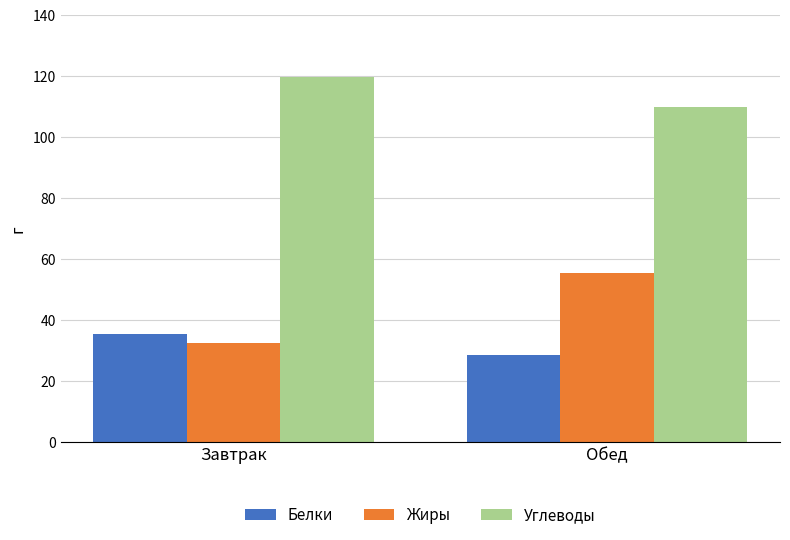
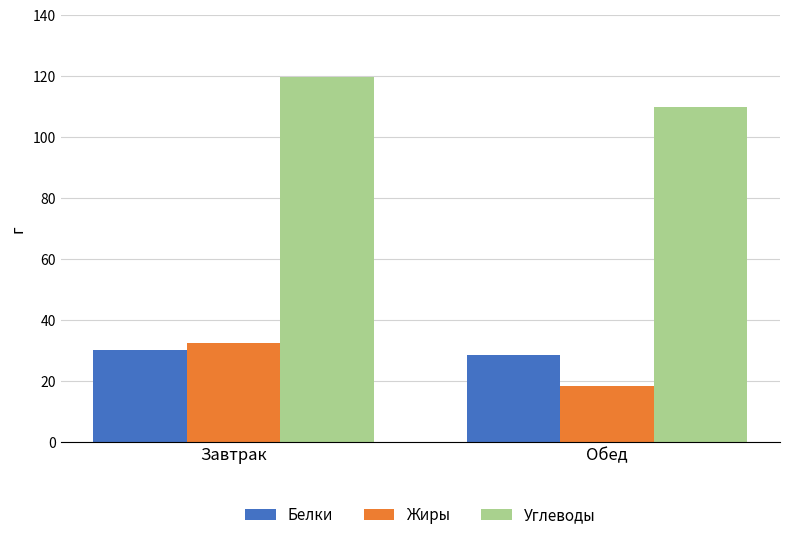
  {
    "Белки": {
-     "Завтрак": 36,
+     "Завтрак": 30,
      "Обед": 29
    },
    "Жиры": {
      "Завтрак": 33,
-     "Обед": 55
+     "Обед": 18
    },
    "Углеводы": {
      "Завтрак": 120,
      "Обед": 110
    }
  }
